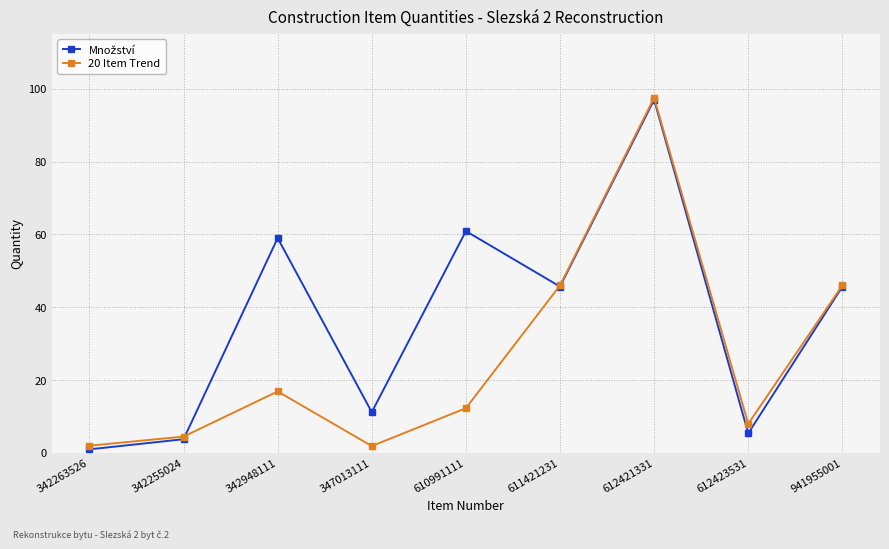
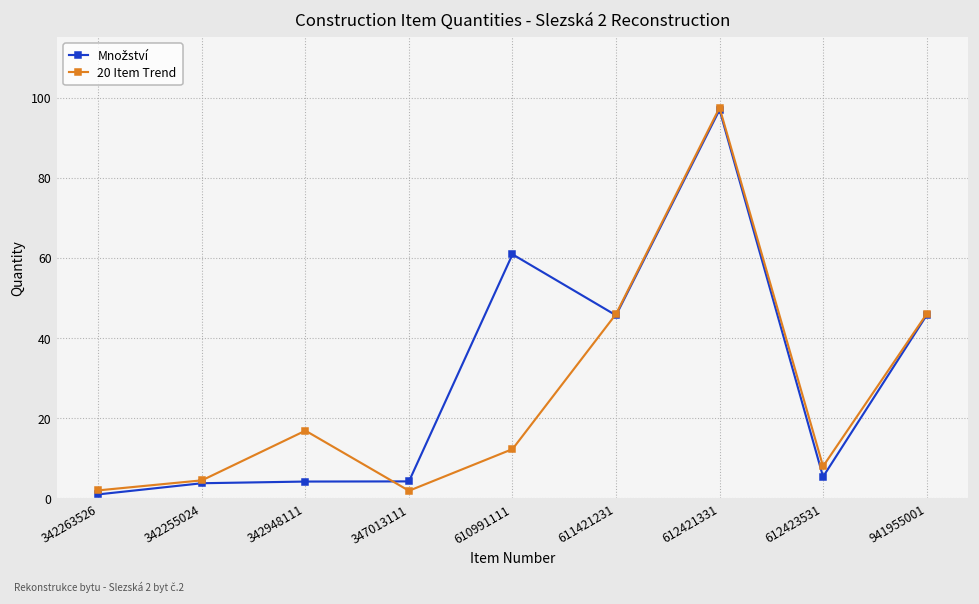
  {
    "Množství": {
      "342263526": 1,
      "342255024": 4,
-     "342948111": 59,
-     "347013111": 11,
+     "342948111": 4,
+     "347013111": 4,
      "610991111": 61,
      "612423531": 5
    },
    "20 Item Trend": {
      "342263526": 2,
      "342255024": 5,
      "342948111": 17,
      "347013111": 2,
      "610991111": 12,
      "612423531": 8
    }
  }
